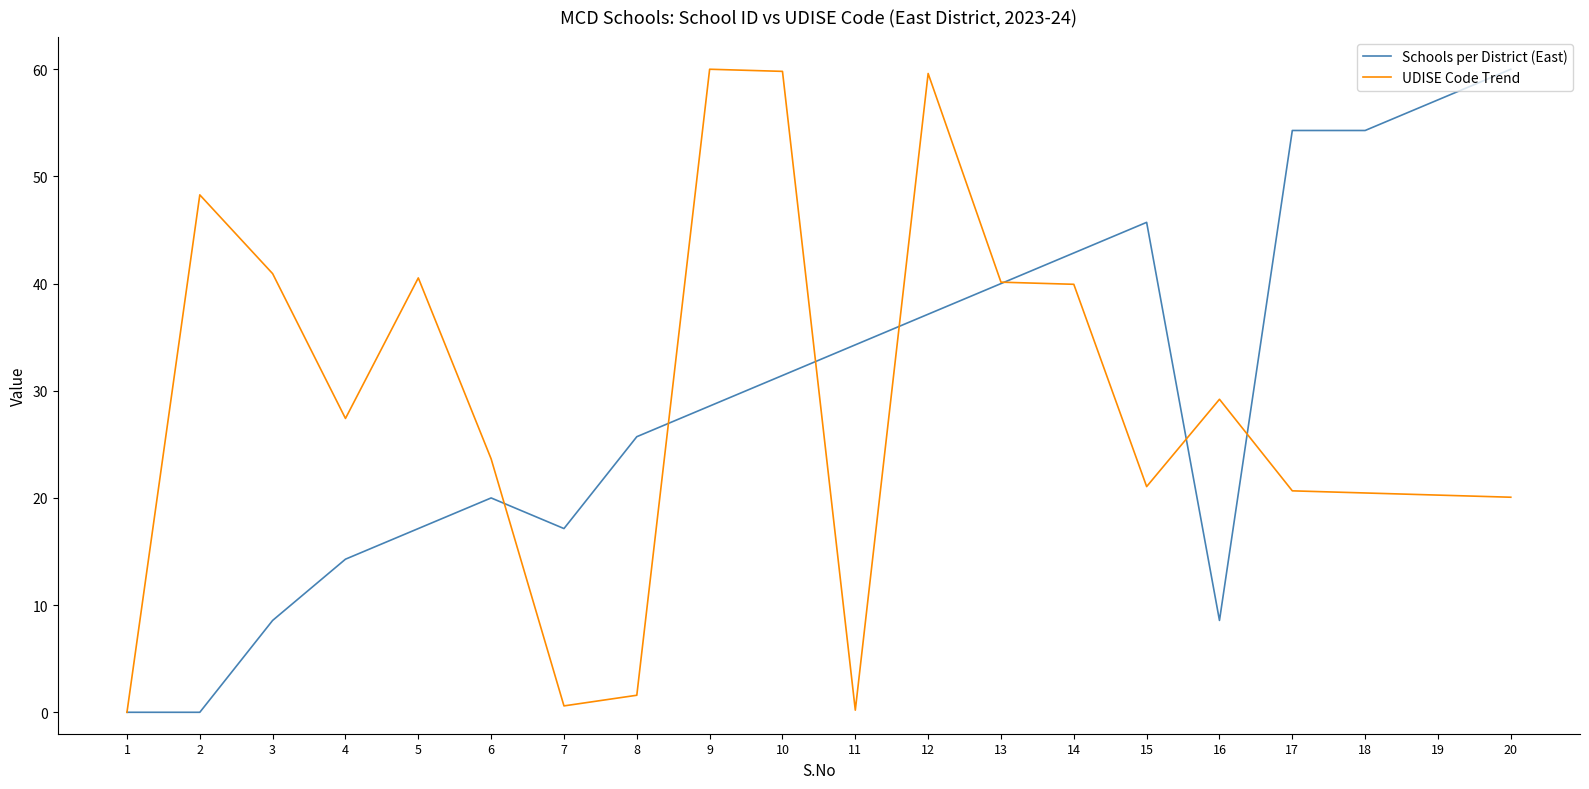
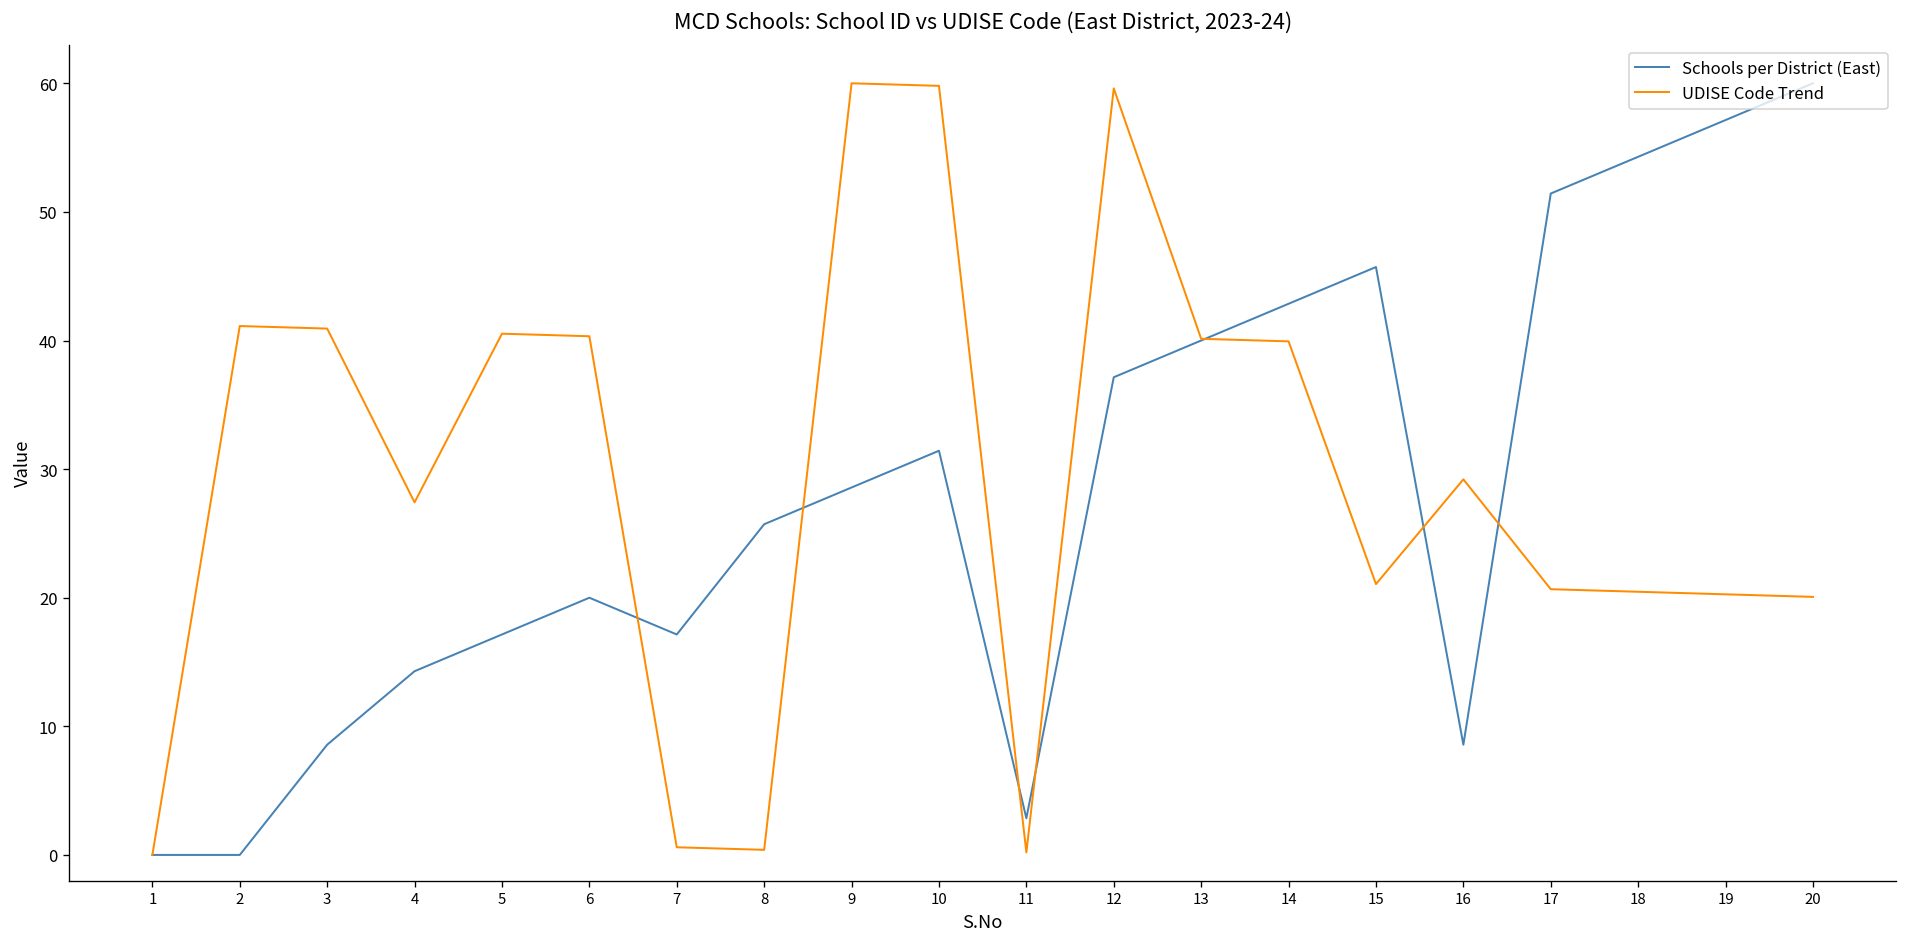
  {
    "Schools per District (East)": {
      "2": 0.0,
      "3": 8.6,
      "4": 14.3,
      "5": 17.1,
      "6": 20.0,
      "7": 17.1,
      "8": 25.7,
      "9": 28.6,
      "10": 31.4,
-     "11": 34.3,
+     "11": 2.9,
      "12": 37.1,
      "14": 42.9,
      "15": 45.7,
      "16": 8.6,
-     "17": 54.3,
+     "17": 51.4,
      "18": 54.3,
      "19": 57.1
    },
    "UDISE Code Trend": {
-     "2": 48.3,
+     "2": 41.1,
      "3": 40.9,
      "4": 27.4,
      "5": 40.5,
-     "6": 23.6,
+     "6": 40.3,
      "7": 0.6,
-     "8": 1.6,
+     "8": 0.4,
      "9": 60.0,
      "10": 59.8,
      "11": 0.2,
      "12": 59.6,
      "14": 39.9,
      "15": 21.1,
      "16": 29.2,
      "17": 20.7,
      "18": 20.5,
      "19": 20.3,
      "20": 20.1
    }
  }
